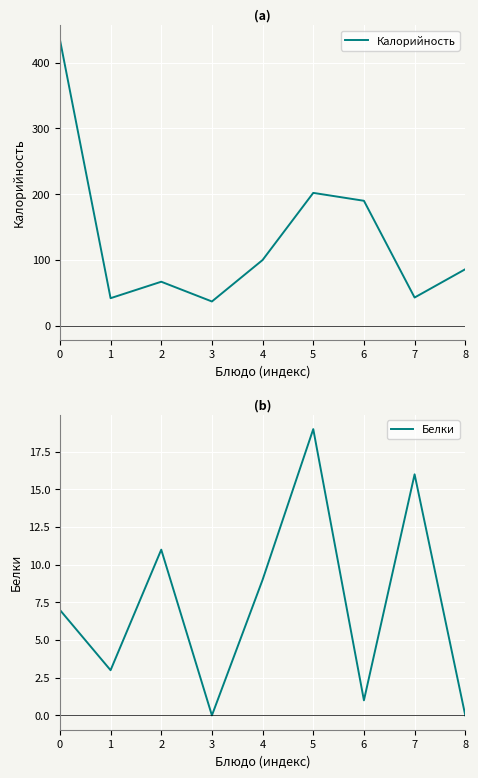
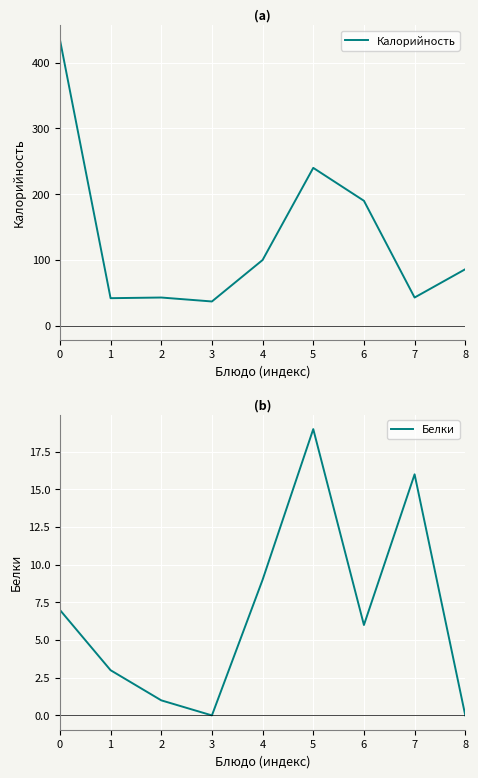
  {
    "(a)": {
      "0": 440,
      "1": 40,
-     "2": 70,
+     "2": 40,
      "3": 40,
      "4": 100,
-     "5": 200,
+     "5": 240,
      "6": 190,
      "7": 40,
      "8": 90
    },
    "(b)": {
      "0": 7,
      "1": 3,
-     "2": 11,
+     "2": 1,
      "3": 0,
      "4": 9,
      "5": 19,
-     "6": 1,
+     "6": 6,
      "7": 16,
      "8": 0
    }
  }
